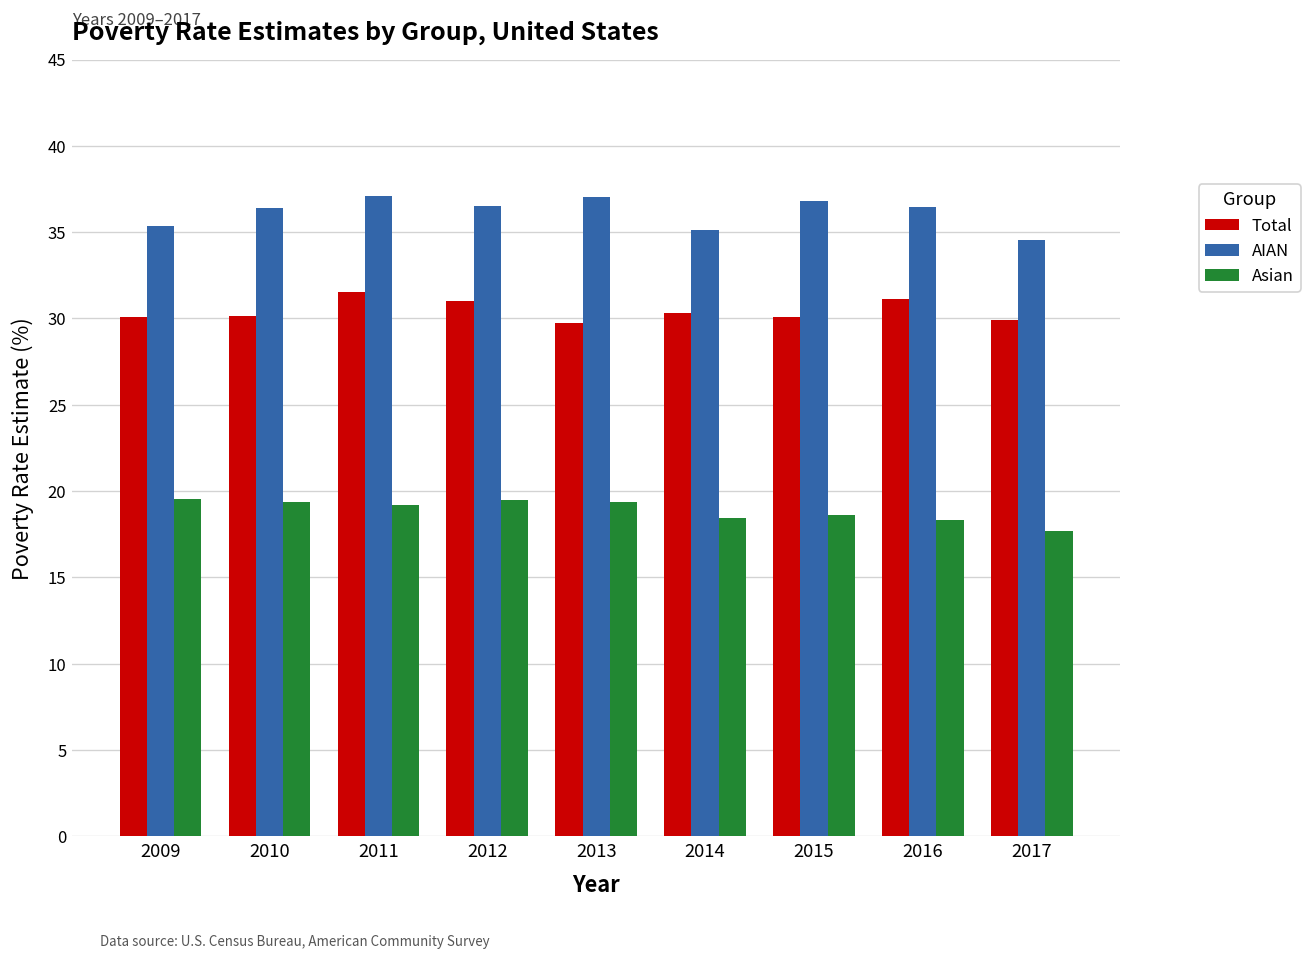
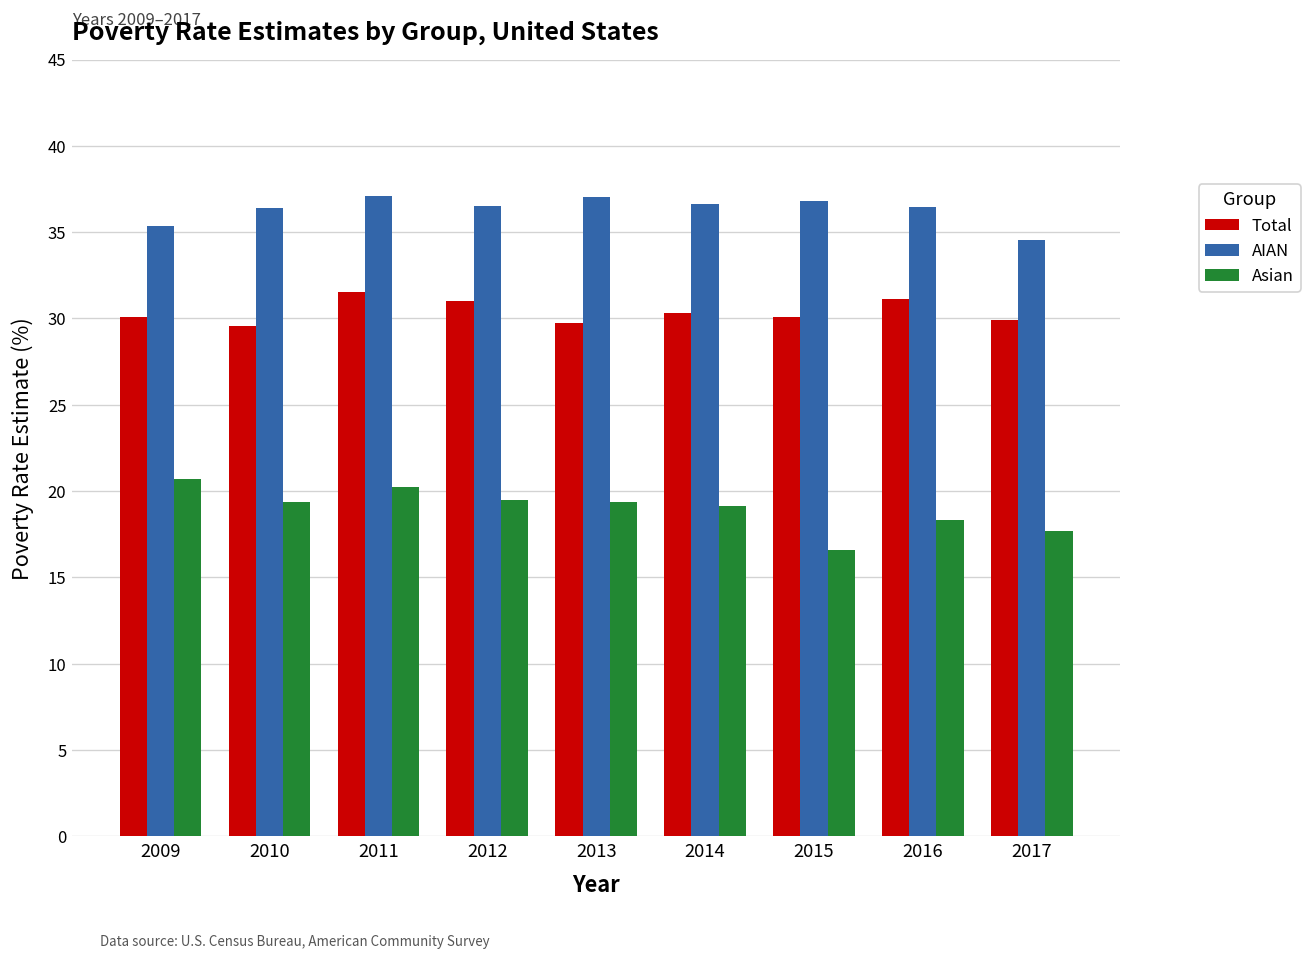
  {
    "Total": {
      "2009": 30.1,
-     "2010": 30.1,
+     "2010": 29.5,
      "2011": 31.6,
      "2012": 31.0,
      "2013": 29.8,
      "2014": 30.3,
      "2015": 30.1,
      "2016": 31.2,
      "2017": 29.9
    },
    "AIAN": {
      "2009": 35.4,
      "2010": 36.4,
      "2011": 37.1,
      "2012": 36.5,
      "2013": 37.0,
-     "2014": 35.1,
+     "2014": 36.6,
      "2015": 36.8,
      "2016": 36.4,
      "2017": 34.6
    },
    "Asian": {
-     "2009": 19.6,
+     "2009": 20.7,
      "2010": 19.3,
-     "2011": 19.2,
+     "2011": 20.3,
      "2012": 19.5,
      "2013": 19.4,
-     "2014": 18.5,
-     "2015": 18.6,
+     "2014": 19.1,
+     "2015": 16.6,
      "2016": 18.3,
      "2017": 17.7
    }
  }
